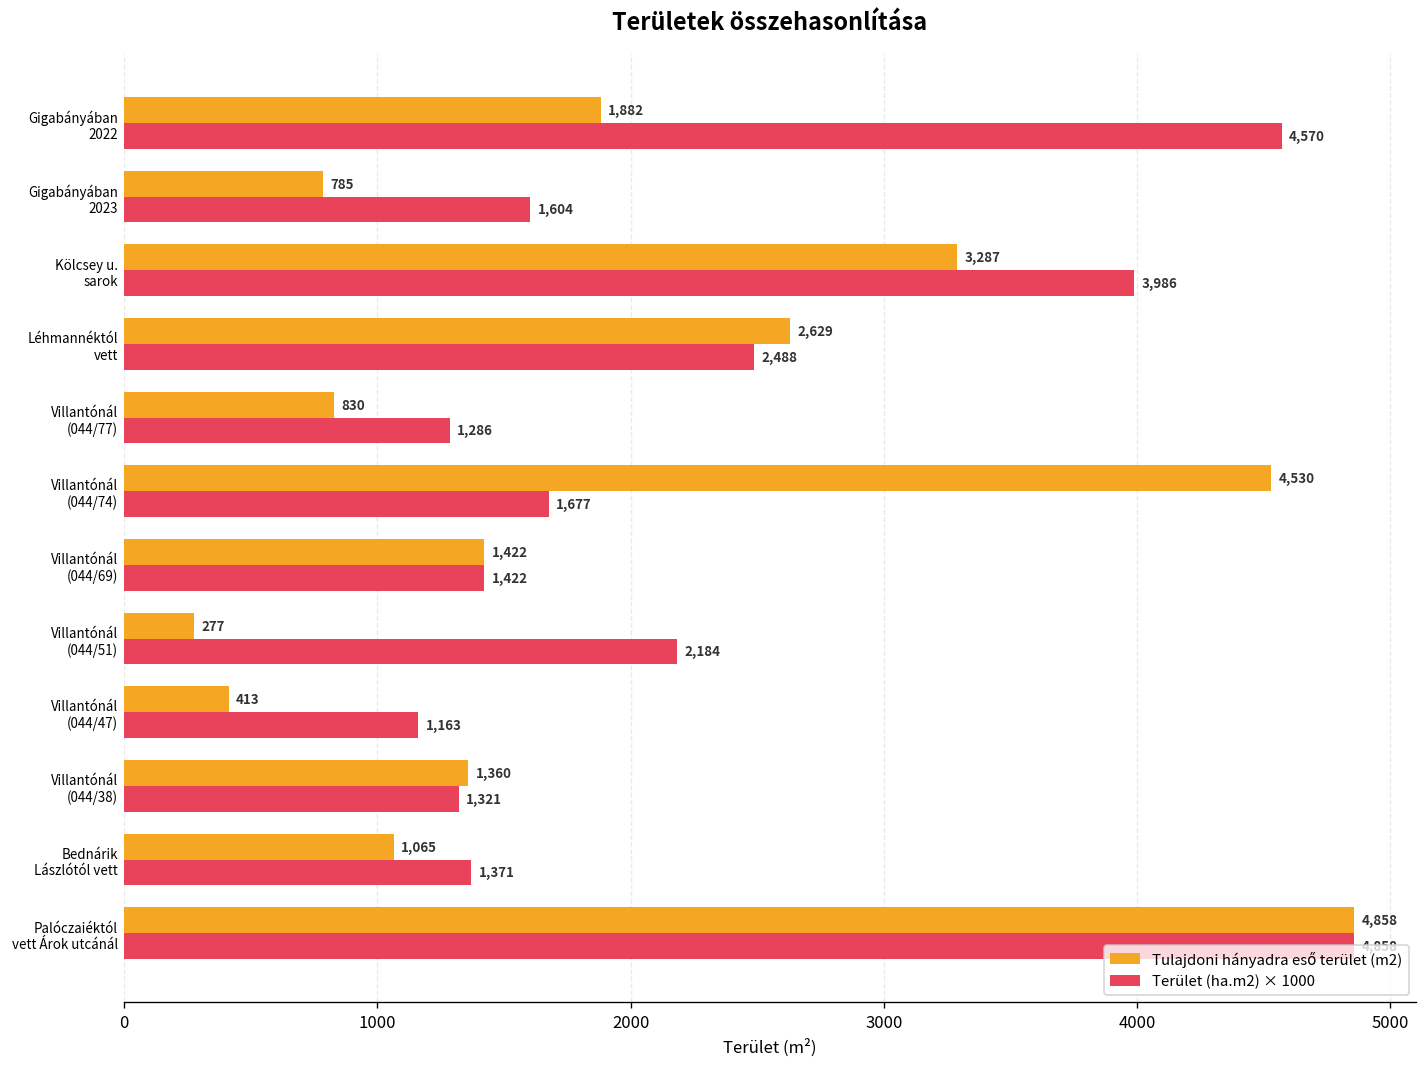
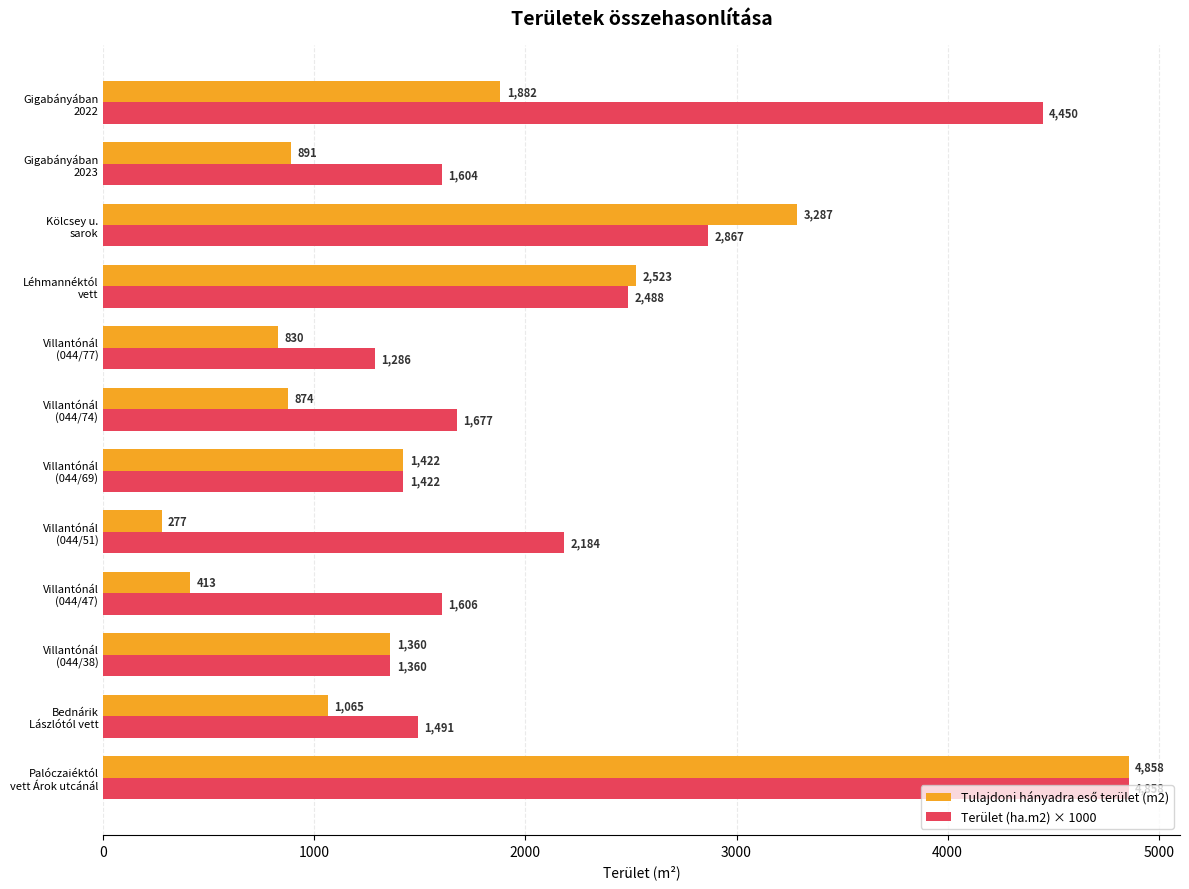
  {
    "Tulajdoni hányadra eső terület (m2)": {
      "Gigabányában 2022": "1,882",
-     "Gigabányában 2023": "785",
+     "Gigabányában 2023": "891",
      "Kölcsey u. sarok": "3,287",
-     "Léhmannéktól vett": "2,629",
+     "Léhmannéktól vett": "2,523",
      "Villantónál (044/77)": "830",
-     "Villantónál (044/74)": "4,530",
+     "Villantónál (044/74)": "874",
      "Villantónál (044/69)": "1,422",
      "Villantónál (044/51)": "277",
      "Villantónál (044/47)": "413",
      "Villantónál (044/38)": "1,360",
      "Bednárik Lászlótól vett": "1,065",
      "Palóczaiéktól vett Árok utcánál": "4,858"
    },
    "Terület (ha.m2) × 1000": {
-     "Gigabányában 2022": "4,570",
+     "Gigabányában 2022": "4,450",
      "Gigabányában 2023": "1,604",
-     "Kölcsey u. sarok": "3,986",
+     "Kölcsey u. sarok": "2,867",
      "Léhmannéktól vett": "2,488",
      "Villantónál (044/77)": "1,286",
      "Villantónál (044/74)": "1,677",
      "Villantónál (044/69)": "1,422",
      "Villantónál (044/51)": "2,184",
-     "Villantónál (044/47)": "1,163",
-     "Villantónál (044/38)": "1,321",
-     "Bednárik Lászlótól vett": "1,371"
+     "Villantónál (044/47)": "1,606",
+     "Villantónál (044/38)": "1,360",
+     "Bednárik Lászlótól vett": "1,491"
    }
  }
